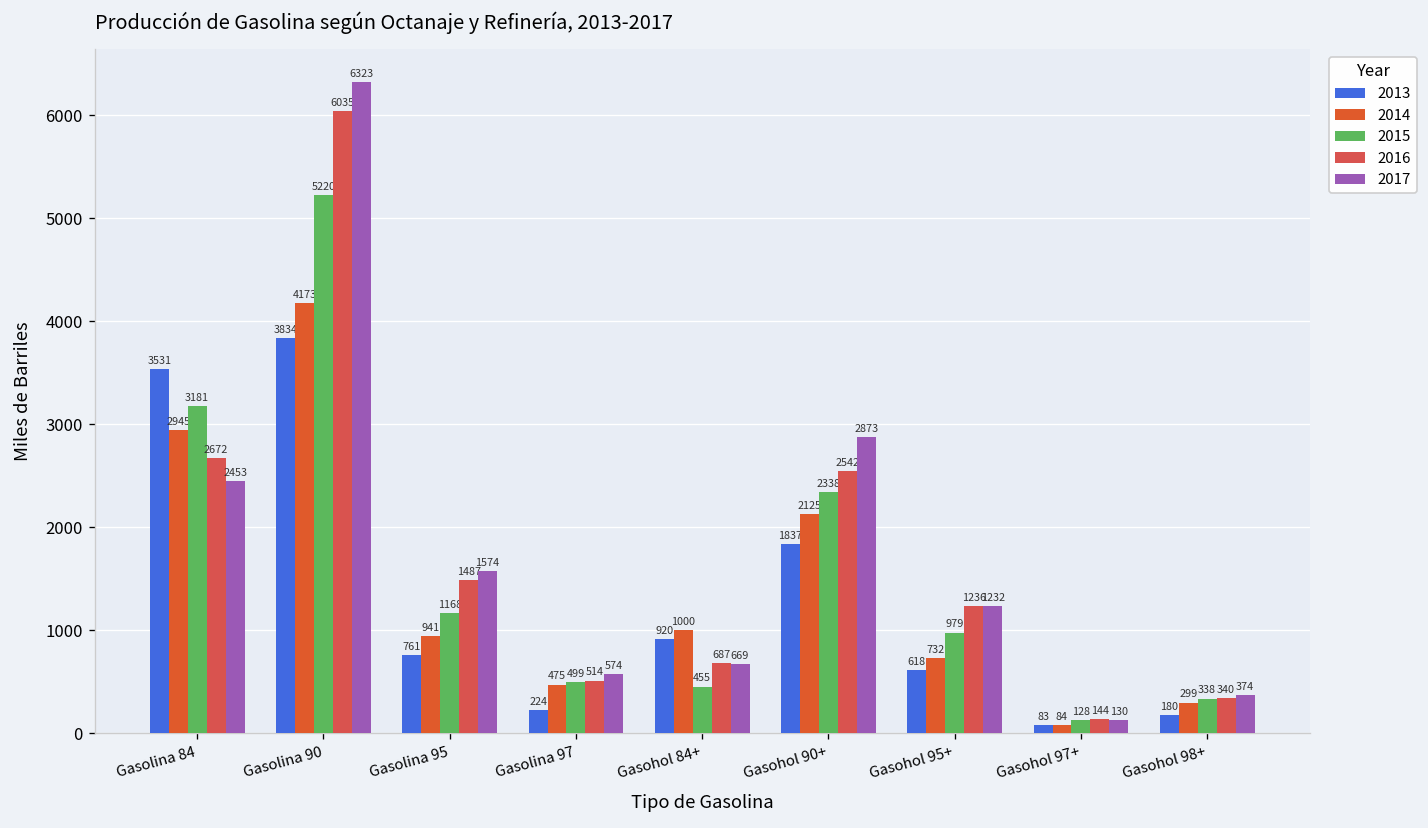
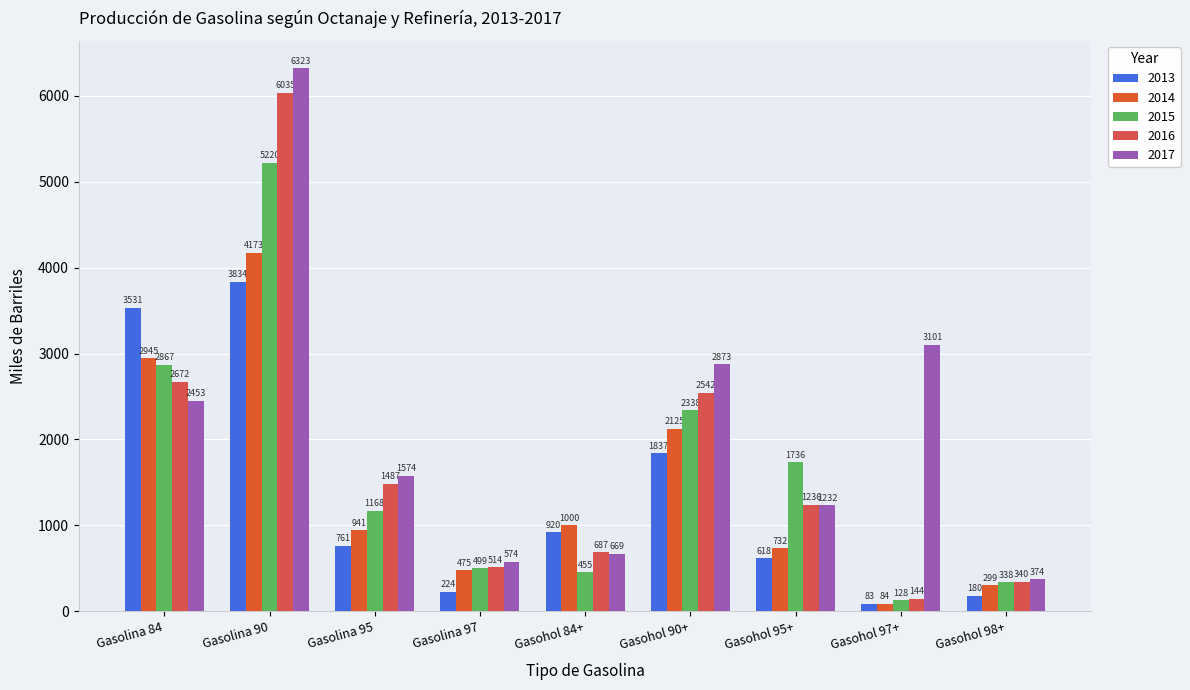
  {
    "2013": {
      "Gasolina 84": 3531,
      "Gasolina 90": 3834,
      "Gasolina 95": 761,
      "Gasolina 97": 224,
      "Gasohol 84+": 920,
      "Gasohol 90+": 1837,
      "Gasohol 95+": 618,
      "Gasohol 97+": 83,
      "Gasohol 98+": 180
    },
    "2015": {
-     "Gasolina 84": 3181,
+     "Gasolina 84": 2867,
      "Gasolina 90": 5220,
      "Gasolina 95": 1168,
      "Gasolina 97": 499,
      "Gasohol 84+": 455,
      "Gasohol 90+": 2338,
-     "Gasohol 95+": 979,
+     "Gasohol 95+": 1736,
      "Gasohol 97+": 128,
      "Gasohol 98+": 338
    },
    "2017": {
      "Gasolina 84": 2453,
      "Gasolina 90": 6323,
      "Gasolina 95": 1574,
      "Gasolina 97": 574,
      "Gasohol 84+": 669,
      "Gasohol 90+": 2873,
-     "Gasohol 97+": 130,
+     "Gasohol 97+": 3101,
      "Gasohol 98+": 374
    }
  }
